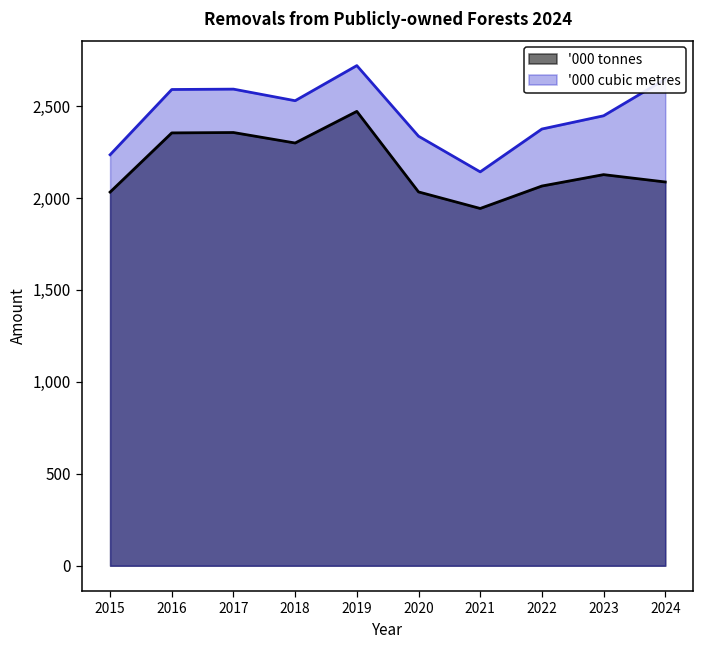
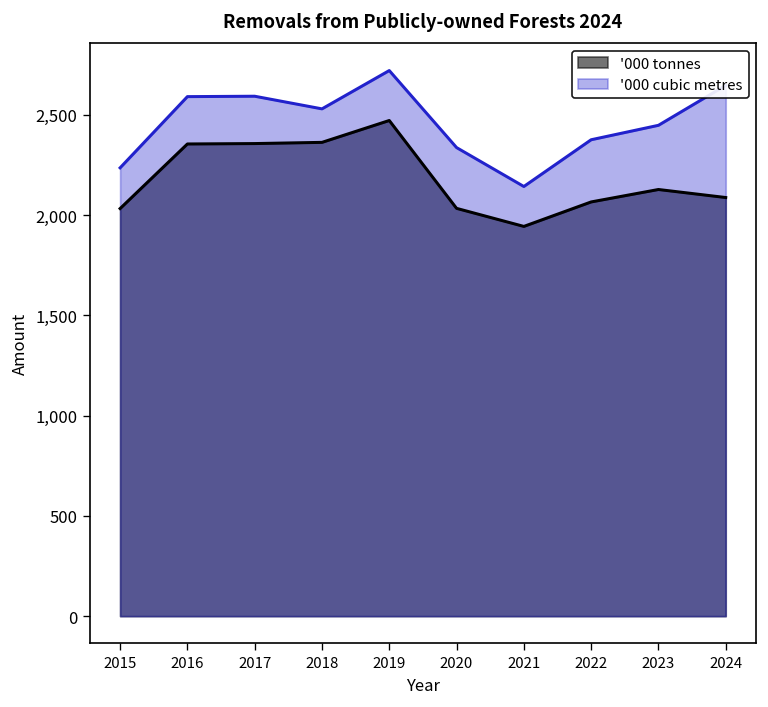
  {
    "'000 tonnes": {
      "2015": "2,030",
      "2016": "2,350",
      "2017": "2,360",
-     "2018": "2,300",
+     "2018": "2,360",
      "2019": "2,470",
      "2020": "2,030",
      "2021": "1,940",
      "2022": "2,070",
      "2023": "2,130",
      "2024": "2,090"
    },
    "'000 cubic metres": {
      "2015": "2,240",
      "2016": "2,590",
      "2017": "2,590",
      "2018": "2,530",
      "2019": "2,720",
      "2020": "2,340",
      "2021": "2,140",
      "2022": "2,380",
      "2023": "2,450"
    }
  }
